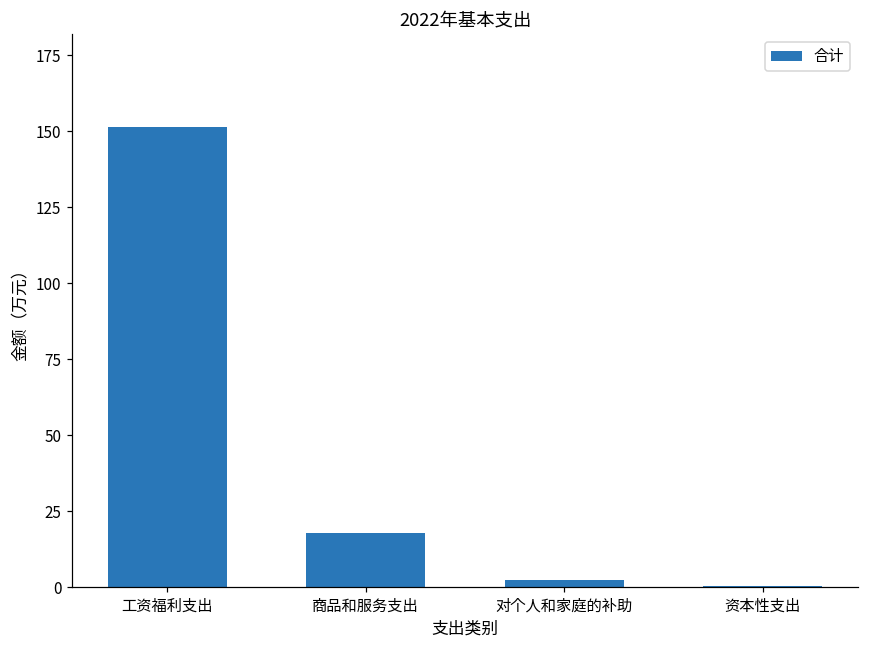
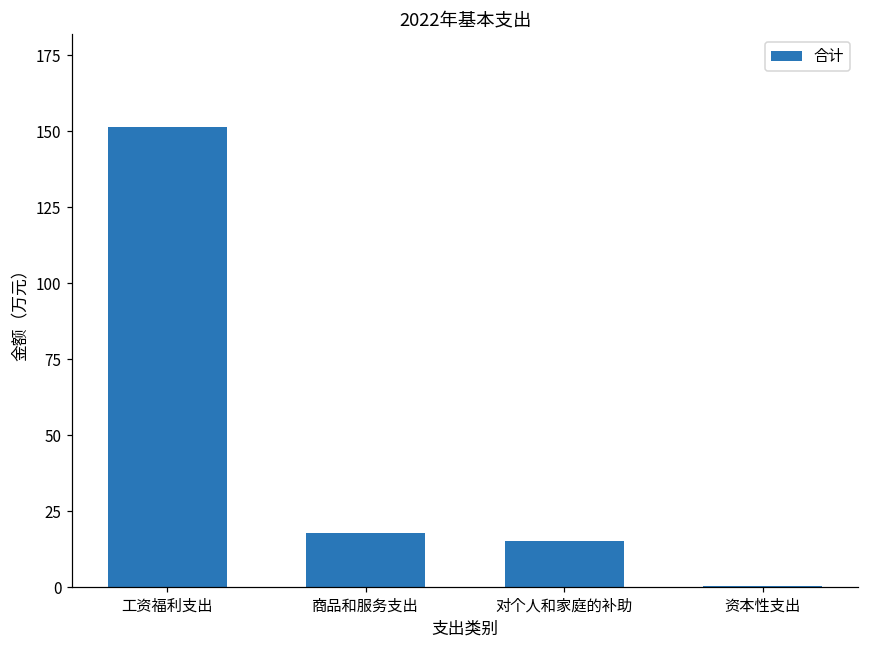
  {
    "工资福利支出": 152,
    "商品和服务支出": 18,
-   "对个人和家庭的补助": 2
+   "对个人和家庭的补助": 15
  }
